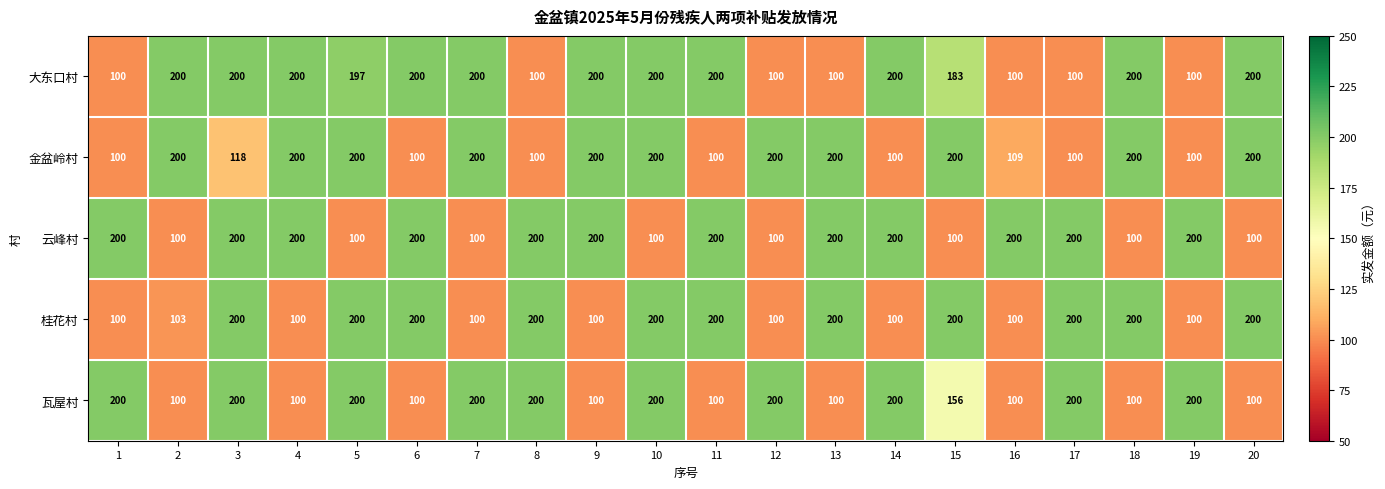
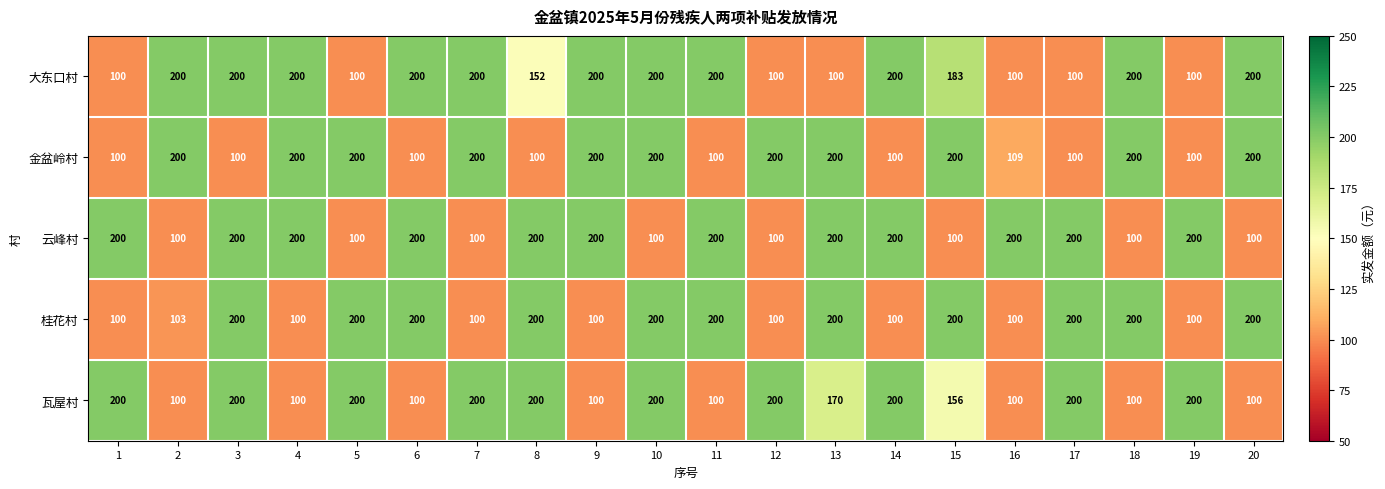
  {
    "大东口村": {
      "1": 100,
      "2": 200,
      "3": 200,
      "4": 200,
-     "5": 197,
+     "5": 100,
      "6": 200,
      "7": 200,
-     "8": 100,
+     "8": 152,
      "9": 200,
      "10": 200,
      "11": 200,
      "12": 100,
      "13": 100,
      "14": 200,
      "15": 183,
      "16": 100,
      "17": 100,
      "18": 200,
      "19": 100,
      "20": 200
    },
    "金盆岭村": {
      "1": 100,
      "2": 200,
-     "3": 118,
+     "3": 100,
      "4": 200,
      "5": 200,
      "6": 100,
      "7": 200,
      "8": 100,
      "9": 200,
      "10": 200,
      "11": 100,
      "12": 200,
      "13": 200,
      "14": 100,
      "15": 200,
      "16": 109,
      "17": 100,
      "18": 200,
      "19": 100,
      "20": 200
    },
    "云峰村": {
      "1": 200,
      "2": 100,
      "3": 200,
      "4": 200,
      "5": 100,
      "6": 200,
      "7": 100,
      "8": 200,
      "9": 200,
      "10": 100,
      "11": 200,
      "12": 100,
      "13": 200,
      "14": 200,
      "15": 100,
      "16": 200,
      "17": 200,
      "18": 100,
      "19": 200,
      "20": 100
    },
    "桂花村": {
      "1": 100,
      "2": 103,
      "3": 200,
      "4": 100,
      "5": 200,
      "6": 200,
      "7": 100,
      "8": 200,
      "9": 100,
      "10": 200,
      "11": 200,
      "12": 100,
      "13": 200,
      "14": 100,
      "15": 200,
      "16": 100,
      "17": 200,
      "18": 200,
      "19": 100,
      "20": 200
    },
    "瓦屋村": {
      "1": 200,
      "2": 100,
      "3": 200,
      "4": 100,
      "5": 200,
      "6": 100,
      "7": 200,
      "8": 200,
      "9": 100,
      "10": 200,
      "11": 100,
      "12": 200,
-     "13": 100,
+     "13": 170,
      "14": 200,
      "15": 156,
      "16": 100,
      "17": 200,
      "18": 100,
      "19": 200,
      "20": 100
    }
  }
